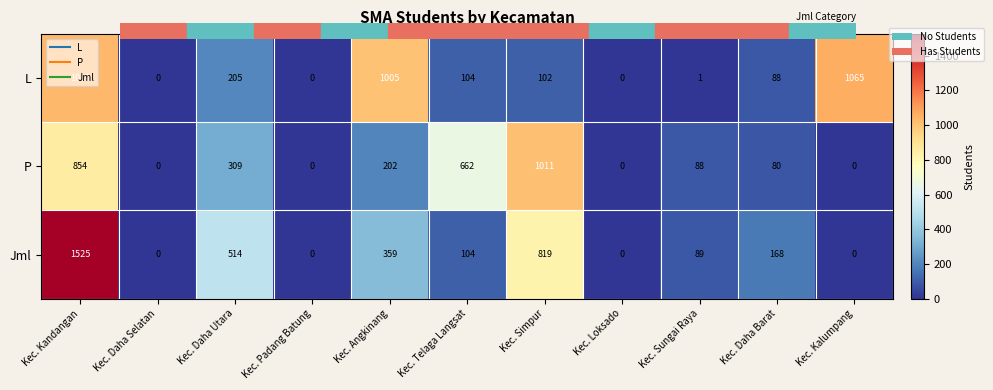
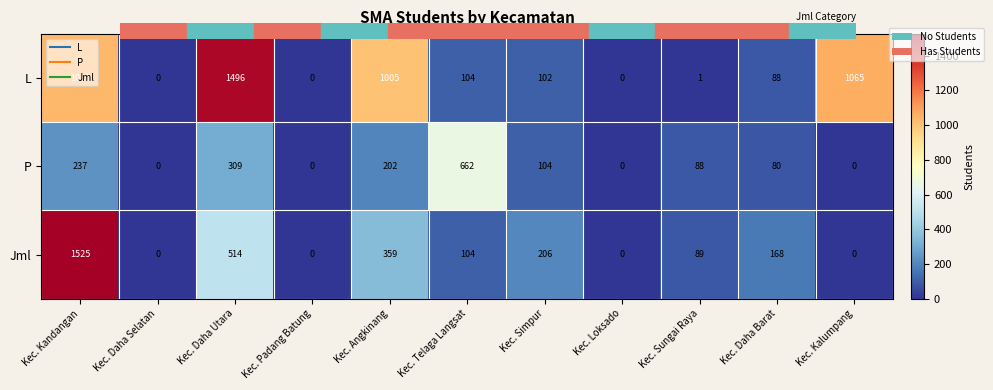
  {
    "L": {
      "Kec. Daha Selatan": 0,
-     "Kec. Daha Utara": 205,
+     "Kec. Daha Utara": 1496,
      "Kec. Padang Batung": 0,
      "Kec. Angkinang": 1005,
      "Kec. Telaga Langsat": 104,
      "Kec. Simpur": 102,
      "Kec. Loksado": 0,
      "Kec. Sungai Raya": 1,
      "Kec. Daha Barat": 88,
      "Kec. Kalumpang": 1065
    },
    "P": {
-     "Kec. Kandangan": 854,
+     "Kec. Kandangan": 237,
      "Kec. Daha Selatan": 0,
      "Kec. Daha Utara": 309,
      "Kec. Padang Batung": 0,
      "Kec. Angkinang": 202,
      "Kec. Telaga Langsat": 662,
-     "Kec. Simpur": 1011,
+     "Kec. Simpur": 104,
      "Kec. Loksado": 0,
      "Kec. Sungai Raya": 88,
      "Kec. Daha Barat": 80,
      "Kec. Kalumpang": 0
    },
    "Jml": {
      "Kec. Kandangan": 1525,
      "Kec. Daha Selatan": 0,
      "Kec. Daha Utara": 514,
      "Kec. Padang Batung": 0,
      "Kec. Angkinang": 359,
      "Kec. Telaga Langsat": 104,
-     "Kec. Simpur": 819,
+     "Kec. Simpur": 206,
      "Kec. Loksado": 0,
      "Kec. Sungai Raya": 89,
      "Kec. Daha Barat": 168,
      "Kec. Kalumpang": 0
    }
  }
